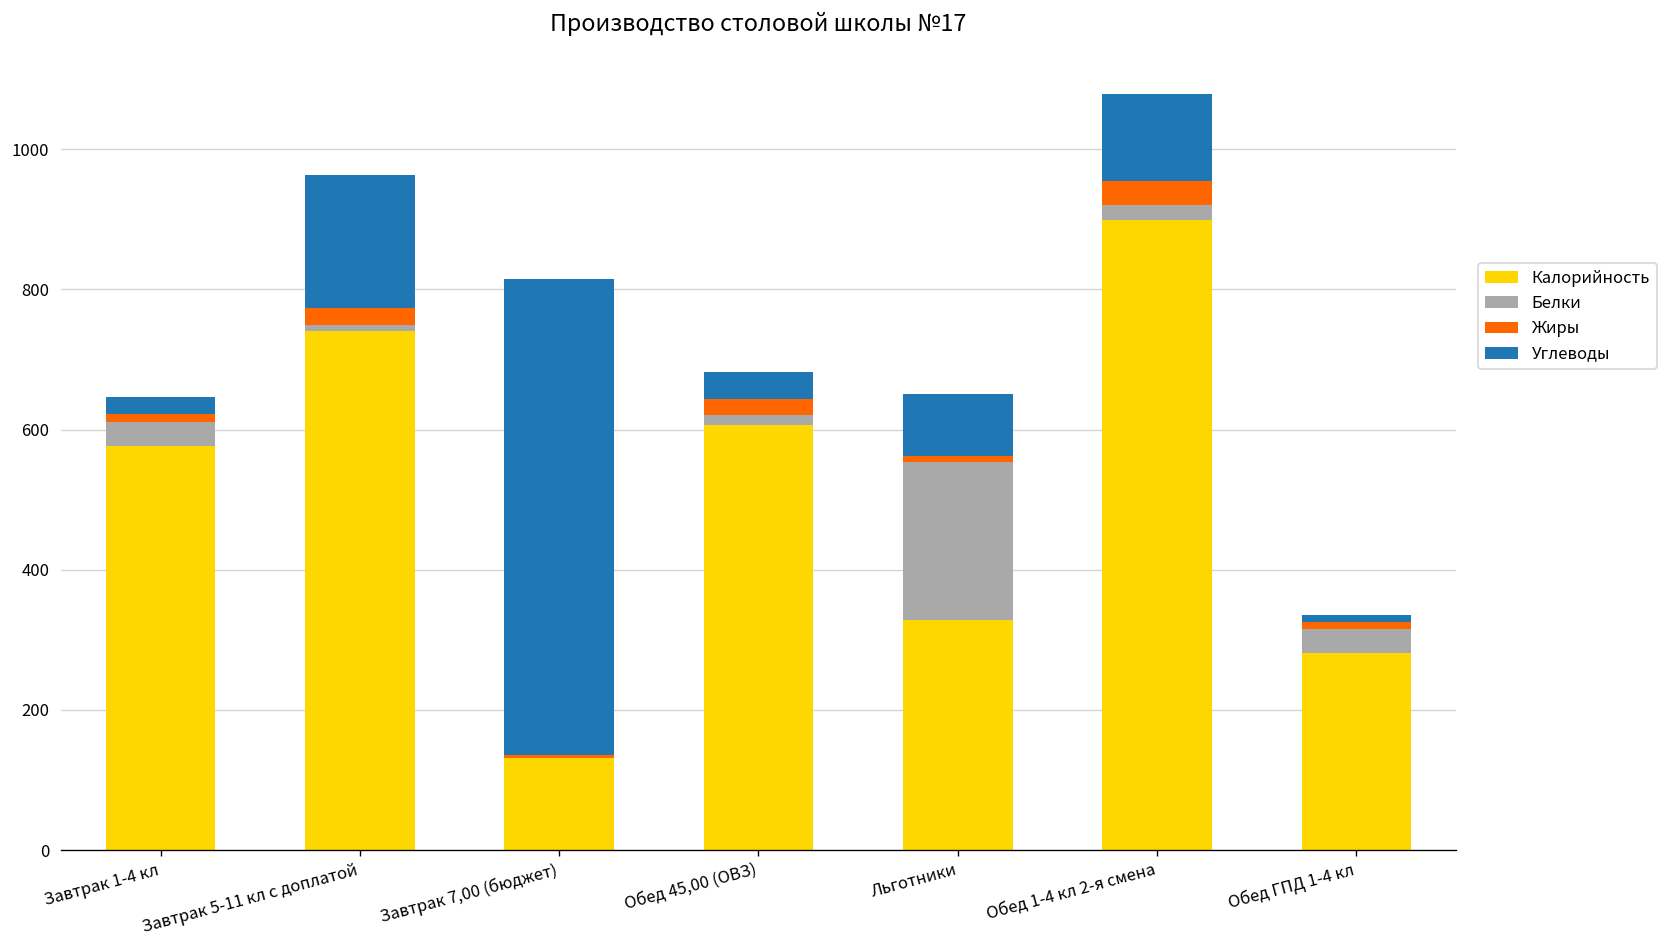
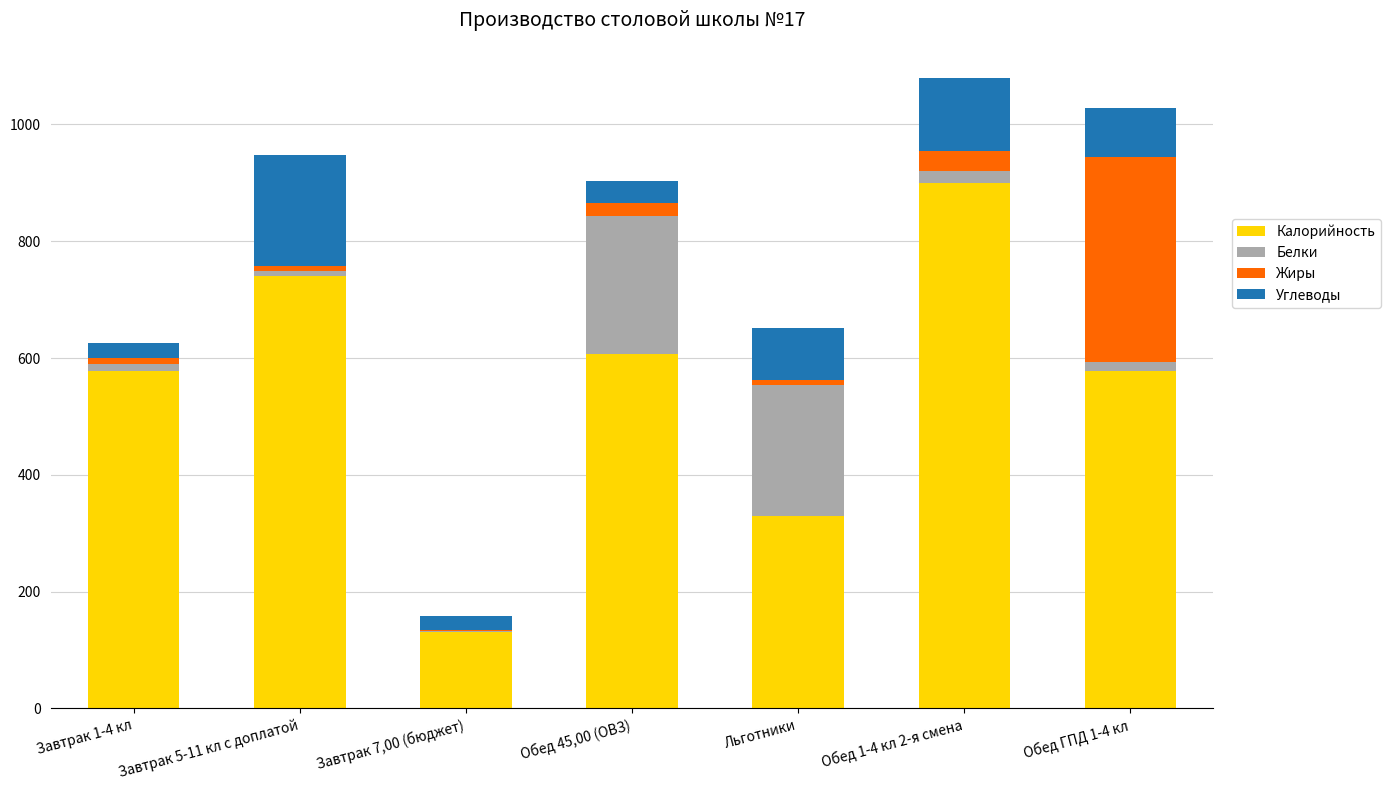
  {
    "Калорийность": {
      "Завтрак 1-4 кл": 580,
      "Завтрак 5-11 кл с доплатой": 740,
      "Завтрак 7,00 (бюджет)": 130,
      "Обед 45,00 (ОВЗ)": 610,
      "Льготники": 330,
      "Обед 1-4 кл 2-я смена": 900,
-     "Обед ГПД 1-4 кл": 280
+     "Обед ГПД 1-4 кл": 580
    },
    "Белки": {
-     "Завтрак 1-4 кл": 30,
+     "Завтрак 1-4 кл": 10,
      "Завтрак 5-11 кл с доплатой": 10,
-     "Обед 45,00 (ОВЗ)": 10,
+     "Обед 45,00 (ОВЗ)": 240,
      "Льготники": 230,
      "Обед 1-4 кл 2-я смена": 20,
-     "Обед ГПД 1-4 кл": 30
+     "Обед ГПД 1-4 кл": 20
    },
    "Жиры": {
      "Завтрак 1-4 кл": 10,
-     "Завтрак 5-11 кл с доплатой": 30,
+     "Завтрак 5-11 кл с доплатой": 10,
      "Обед 45,00 (ОВЗ)": 20,
      "Льготники": 10,
      "Обед 1-4 кл 2-я смена": 30,
-     "Обед ГПД 1-4 кл": 10
+     "Обед ГПД 1-4 кл": 350
    },
    "Углеводы": {
      "Завтрак 1-4 кл": 30,
      "Завтрак 5-11 кл с доплатой": 190,
-     "Завтрак 7,00 (бюджет)": 680,
+     "Завтрак 7,00 (бюджет)": 20,
      "Обед 45,00 (ОВЗ)": 40,
      "Льготники": 90,
      "Обед 1-4 кл 2-я смена": 120,
-     "Обед ГПД 1-4 кл": 10
+     "Обед ГПД 1-4 кл": 90
    }
  }
